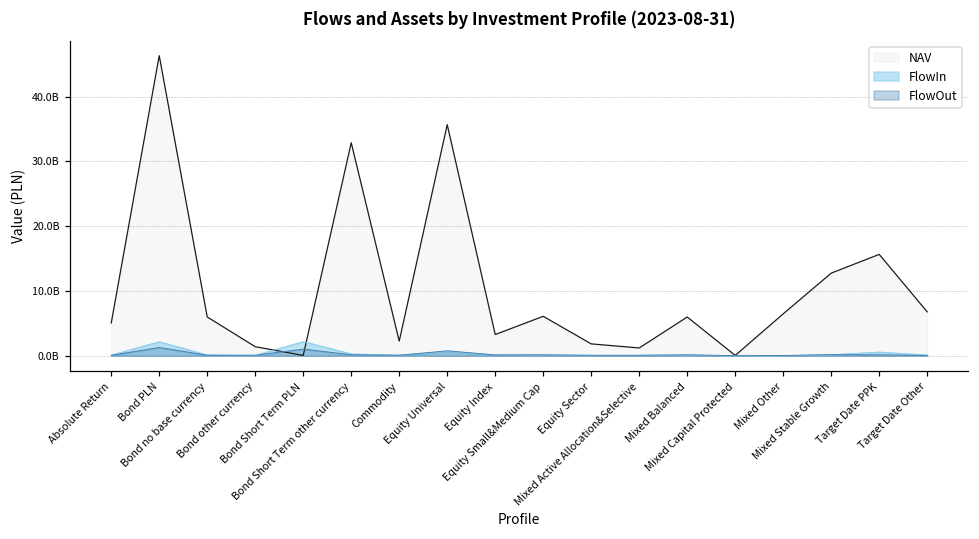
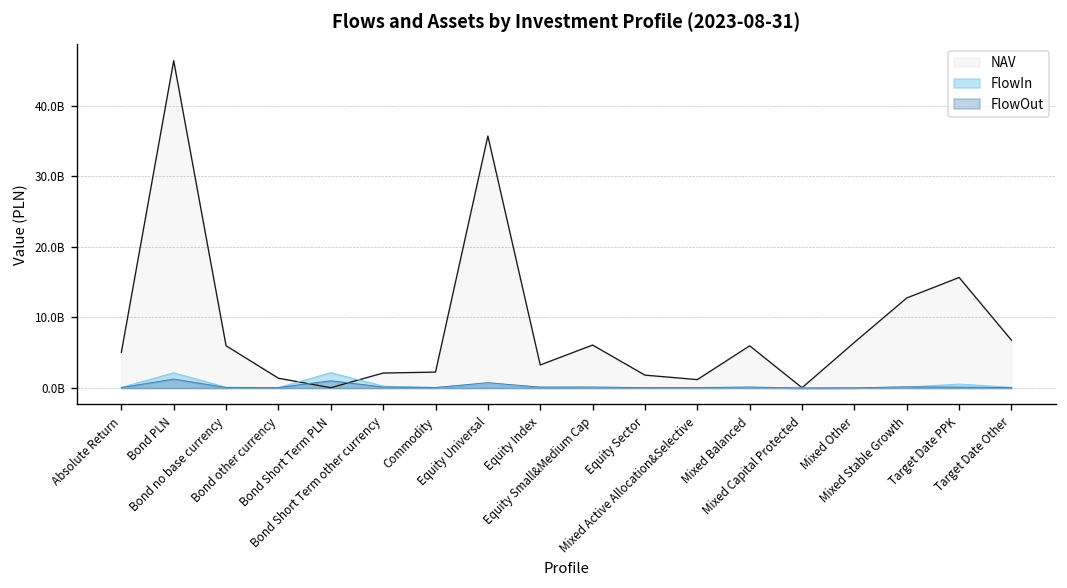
  {
    "NAV": {
      "Absolute Return": 5000000000,
      "Bond PLN": 46000000000,
      "Bond no base currency": 6000000000,
      "Bond other currency": 1000000000,
      "Bond Short Term PLN": 0,
-     "Bond Short Term other currency": 33000000000,
+     "Bond Short Term other currency": 2000000000,
      "Commodity": 2000000000,
      "Equity Universal": 36000000000,
      "Equity Index": 3000000000,
      "Equity Small&Medium Cap": 6000000000,
      "Equity Sector": 2000000000,
      "Mixed Active Allocation&Selective": 1000000000,
      "Mixed Balanced": 6000000000,
      "Mixed Other": 6000000000,
      "Mixed Stable Growth": 13000000000,
      "Target Date PPK": 16000000000,
      "Target Date Other": 7000000000
    }
  }
